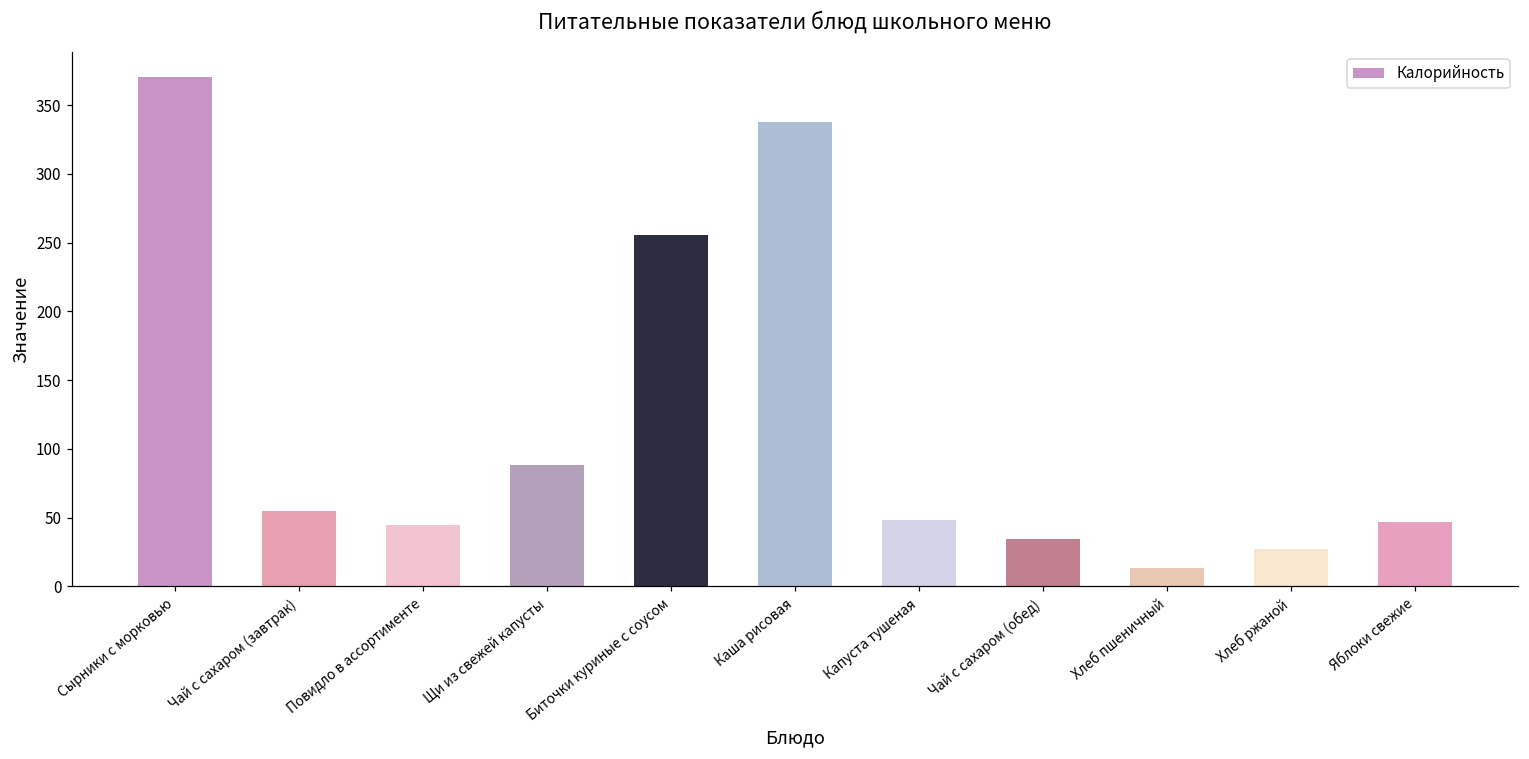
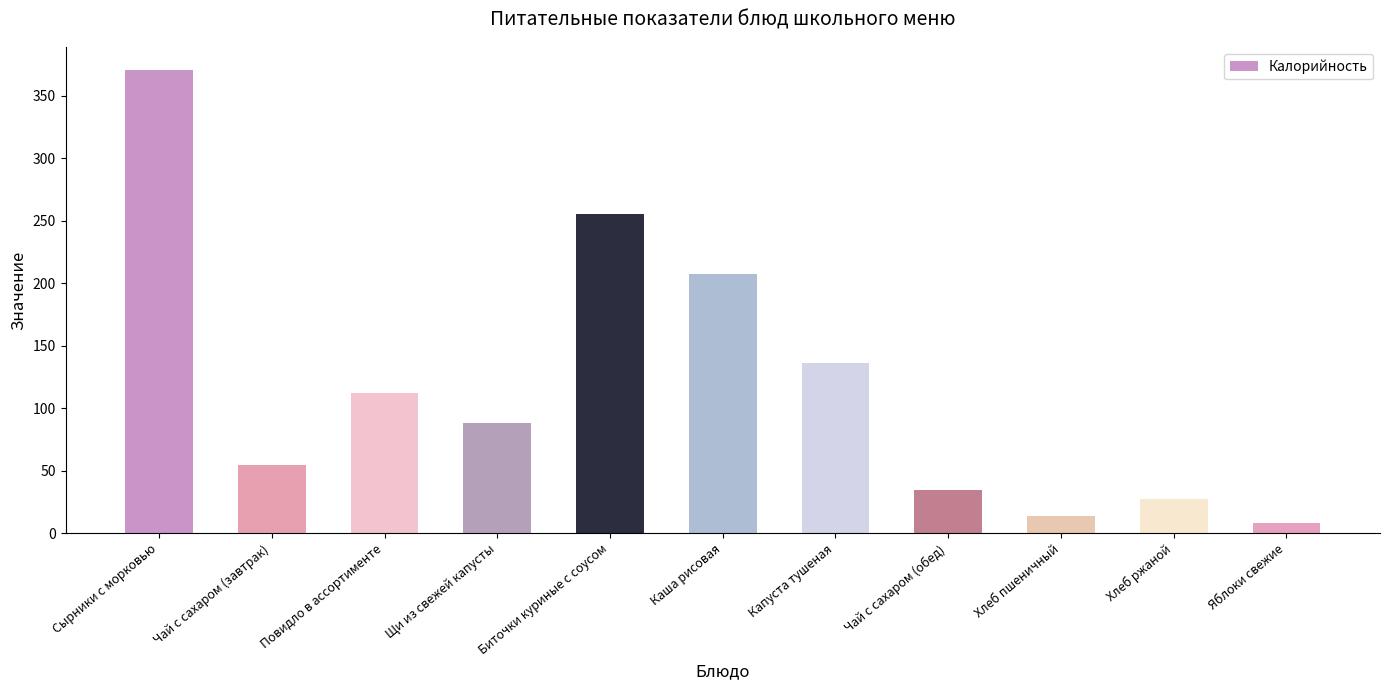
  {
    "Сырники с морковью": 371,
    "Чай с сахаром (завтрак)": 55,
-   "Повидло в ассортименте": 45,
+   "Повидло в ассортименте": 112,
    "Щи из свежей капусты": 88,
    "Биточки куриные с соусом": 255,
-   "Каша рисовая": 338,
-   "Капуста тушеная": 48,
+   "Каша рисовая": 207,
+   "Капуста тушеная": 136,
    "Чай с сахаром (обед)": 34,
    "Хлеб пшеничный": 13,
    "Хлеб ржаной": 27,
-   "Яблоки свежие": 47
+   "Яблоки свежие": 8
  }
